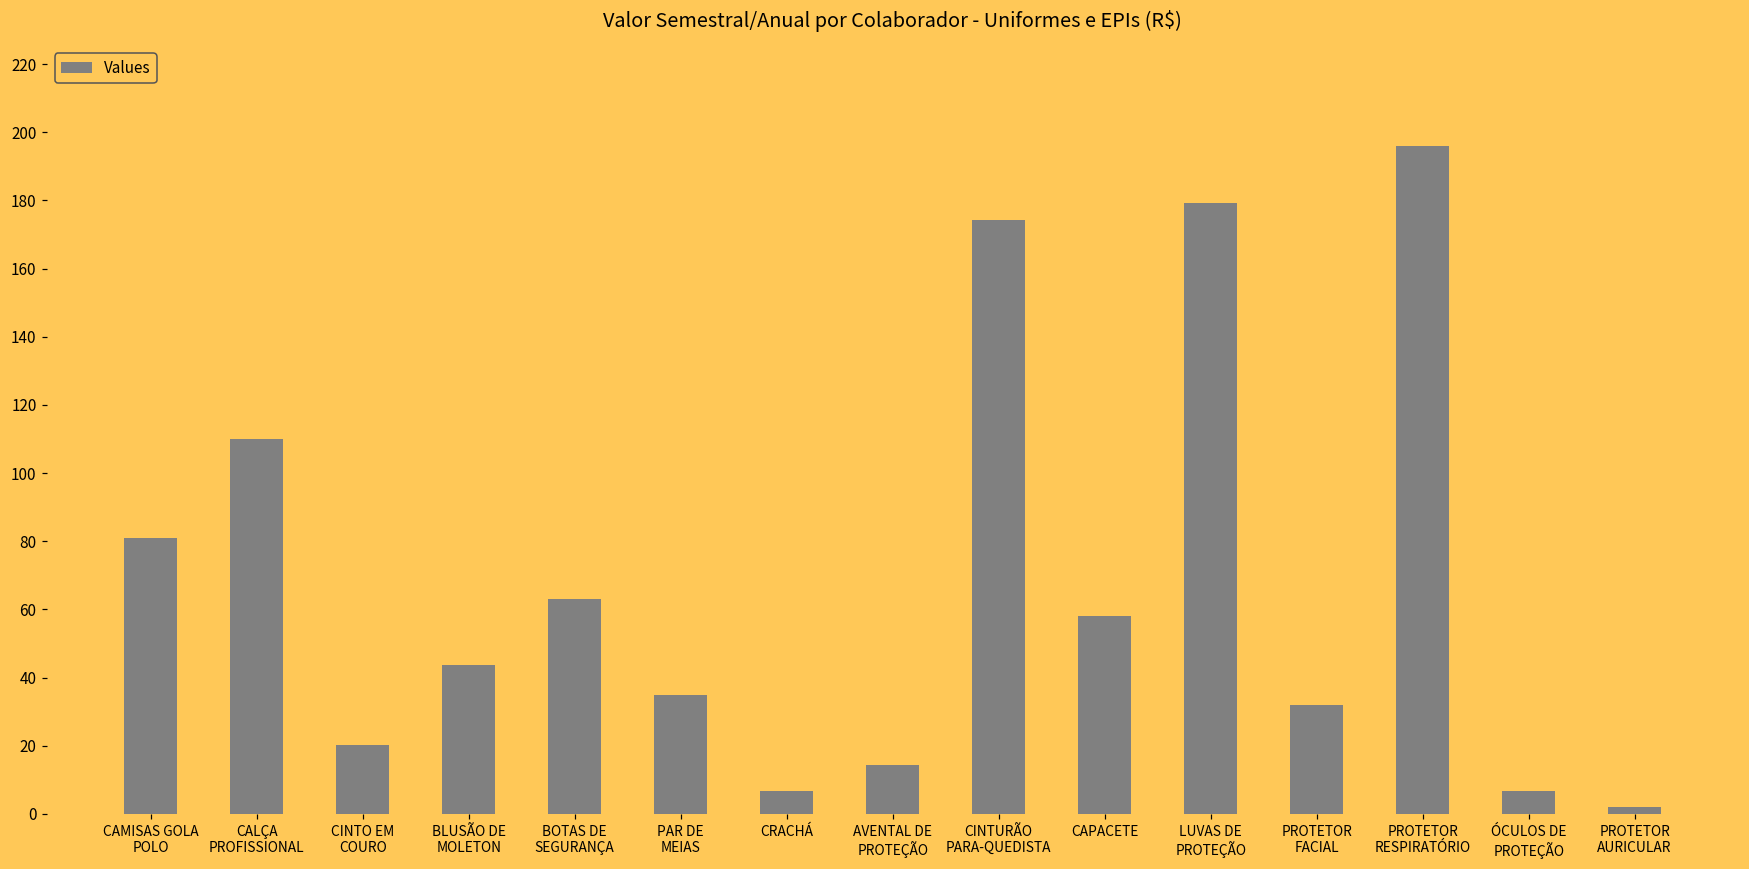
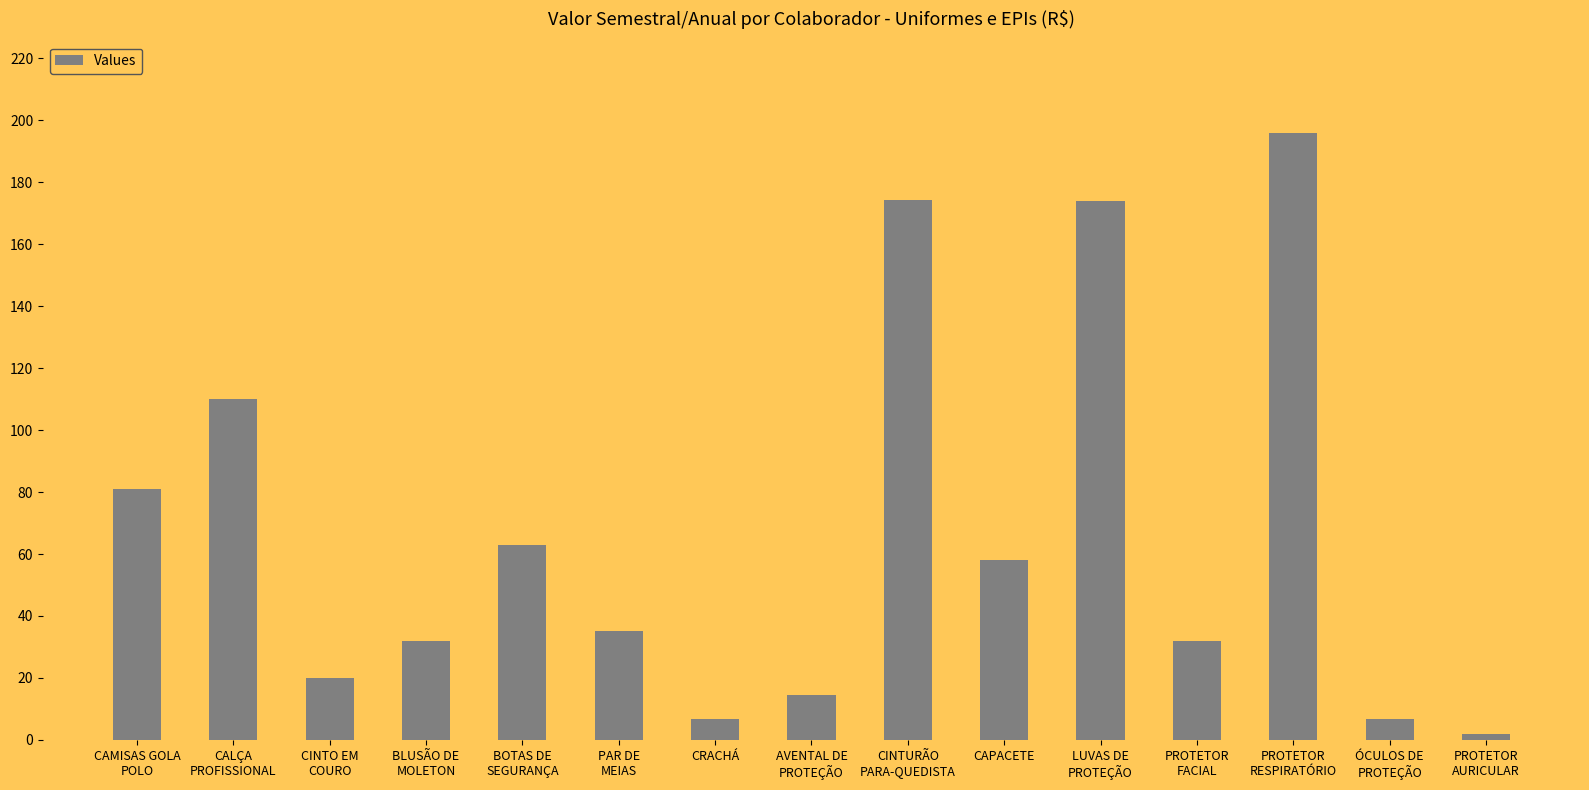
  {
    "CAMISAS GOLA POLO": 81,
    "CALÇA PROFISSIONAL": 110,
    "CINTO EM COURO": 20,
-   "BLUSÃO DE MOLETON": 44,
+   "BLUSÃO DE MOLETON": 32,
    "BOTAS DE SEGURANÇA": 63,
    "PAR DE MEIAS": 35,
    "CRACHÁ": 7,
    "AVENTAL DE PROTEÇÃO": 14,
    "CINTURÃO PARA-QUEDISTA": 174,
    "CAPACETE": 58,
-   "LUVAS DE PROTEÇÃO": 179,
+   "LUVAS DE PROTEÇÃO": 174,
    "PROTETOR FACIAL": 32,
    "PROTETOR RESPIRATÓRIO": 196,
    "ÓCULOS DE PROTEÇÃO": 7,
    "PROTETOR AURICULAR": 2
  }
